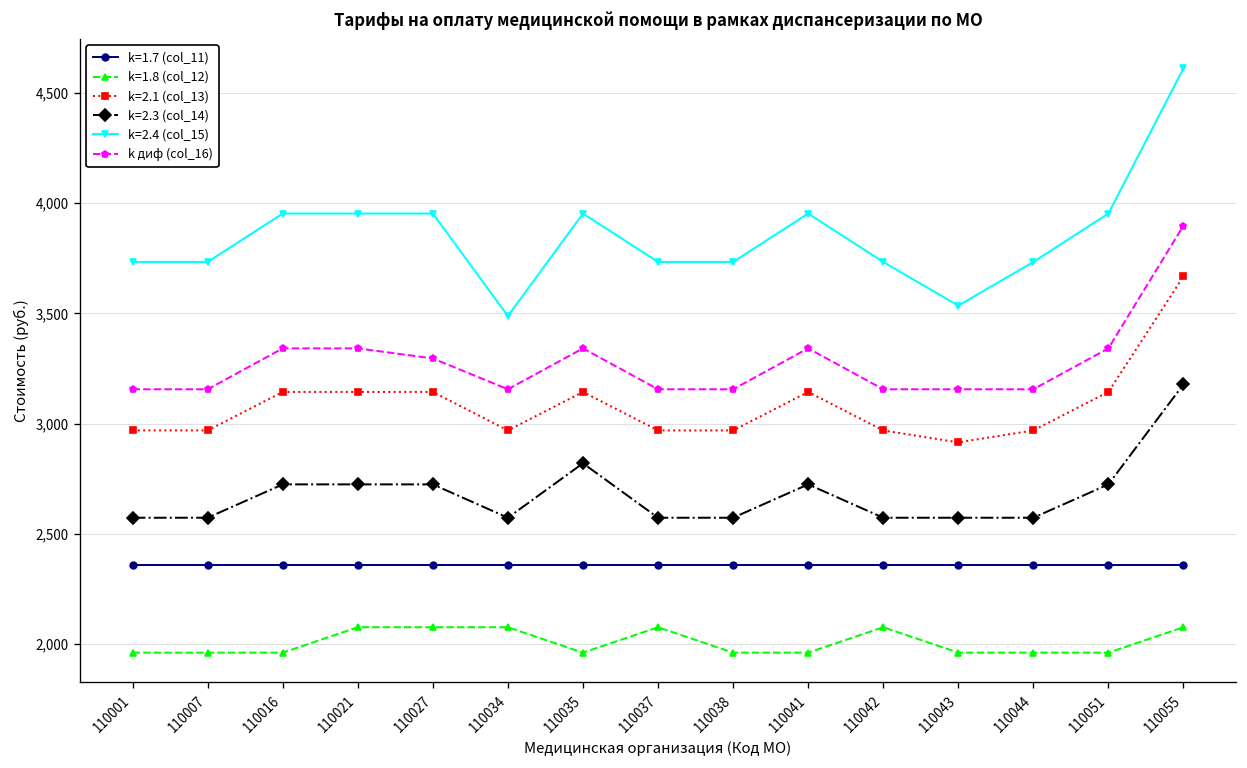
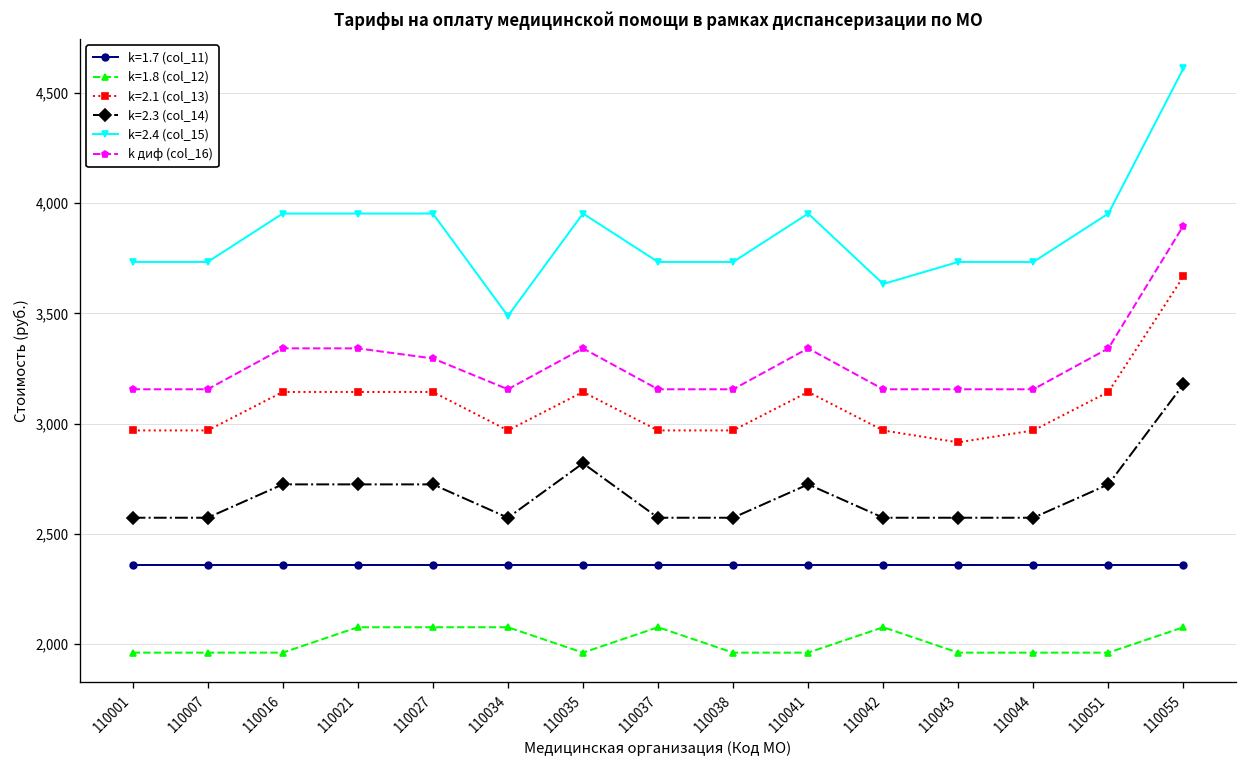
  {
    "k=1.7 (col_11)": {
      "110001": "2,360",
      "110007": "2,360",
      "110016": "2,360",
      "110021": "2,360",
      "110027": "2,360",
      "110034": "2,360",
      "110035": "2,360",
      "110037": "2,360",
      "110038": "2,360",
      "110041": "2,360",
      "110042": "2,360",
      "110043": "2,360",
      "110044": "2,360",
      "110051": "2,360",
      "110055": "2,360"
    },
    "k=1.8 (col_12)": {
      "110001": "1,960",
      "110007": "1,960",
      "110016": "1,960",
      "110021": "2,080",
      "110027": "2,080",
      "110034": "2,080",
      "110035": "1,960",
      "110037": "2,080",
      "110038": "1,960",
      "110041": "1,960",
      "110042": "2,080",
      "110043": "1,960",
      "110044": "1,960",
      "110051": "1,960",
      "110055": "2,080"
    },
    "k=2.1 (col_13)": {
      "110001": "2,970",
      "110007": "2,970",
      "110016": "3,140",
      "110021": "3,140",
      "110027": "3,140",
      "110034": "2,970",
      "110035": "3,140",
      "110037": "2,970",
      "110038": "2,970",
      "110041": "3,140",
      "110042": "2,970",
      "110043": "2,910",
      "110044": "2,970",
      "110051": "3,140",
      "110055": "3,670"
    },
    "k=2.3 (col_14)": {
      "110001": "2,570",
      "110007": "2,570",
      "110016": "2,720",
      "110021": "2,720",
      "110027": "2,720",
      "110034": "2,570",
      "110035": "2,820",
      "110037": "2,570",
      "110038": "2,570",
      "110041": "2,720",
      "110042": "2,570",
      "110043": "2,570",
      "110044": "2,570",
      "110051": "2,720",
      "110055": "3,180"
    },
    "k=2.4 (col_15)": {
      "110001": "3,730",
      "110007": "3,730",
      "110016": "3,950",
      "110021": "3,950",
      "110027": "3,950",
      "110034": "3,490",
      "110035": "3,950",
      "110037": "3,730",
      "110038": "3,730",
      "110041": "3,950",
-     "110042": "3,730",
-     "110043": "3,530",
+     "110042": "3,630",
+     "110043": "3,730",
      "110044": "3,730",
      "110051": "3,950",
      "110055": "4,610"
    },
    "k диф (col_16)": {
      "110001": "3,160",
      "110007": "3,160",
      "110016": "3,340",
      "110021": "3,340",
      "110027": "3,300",
      "110034": "3,160",
      "110035": "3,340",
      "110037": "3,160",
      "110038": "3,160",
      "110041": "3,340",
      "110042": "3,160",
      "110043": "3,160",
      "110044": "3,160",
      "110051": "3,340",
      "110055": "3,900"
    }
  }
